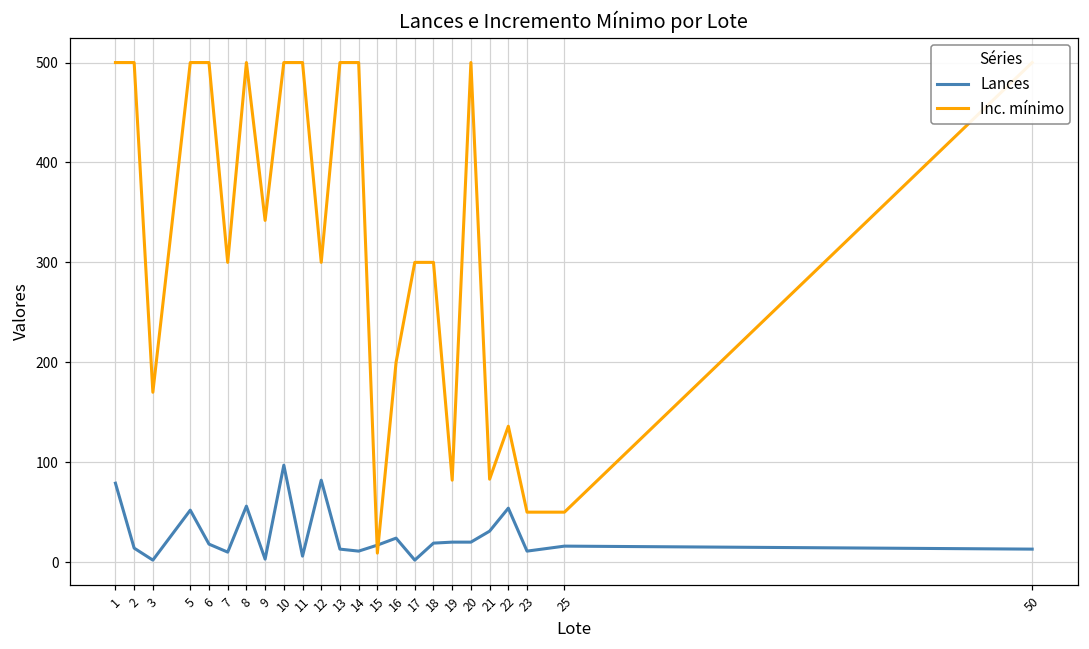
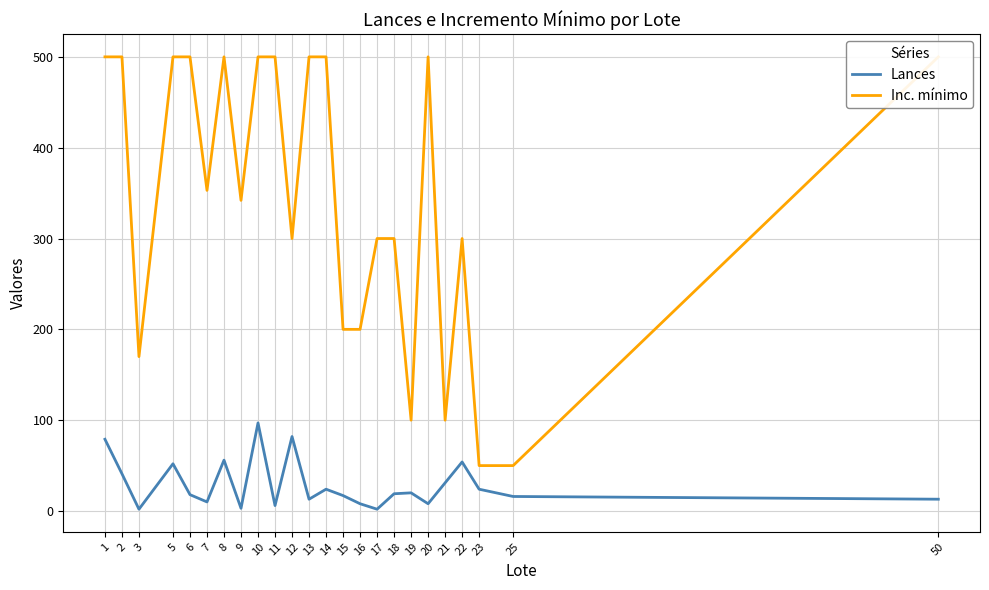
  {
    "Lances": {
      "1": 80,
-     "2": 10,
+     "2": 40,
      "3": 0,
      "5": 50,
      "6": 20,
      "7": 10,
      "8": 60,
      "9": 0,
      "10": 100,
      "11": 10,
      "12": 80,
      "13": 10,
-     "14": 10,
+     "14": 20,
      "15": 20,
-     "16": 20,
+     "16": 10,
      "17": 0,
      "18": 20,
      "19": 20,
-     "20": 20,
+     "20": 10,
      "21": 30,
      "22": 50,
-     "23": 10,
+     "23": 20,
      "25": 20,
      "50": 10
    },
    "Inc. mínimo": {
      "1": 500,
      "2": 500,
      "3": 170,
      "5": 500,
      "6": 500,
-     "7": 300,
+     "7": 350,
      "8": 500,
      "9": 340,
      "10": 500,
      "11": 500,
      "12": 300,
      "13": 500,
      "14": 500,
-     "15": 10,
+     "15": 200,
      "16": 200,
      "17": 300,
      "18": 300,
-     "19": 80,
+     "19": 100,
      "20": 500,
-     "21": 80,
-     "22": 140,
+     "21": 100,
+     "22": 300,
      "23": 50,
      "25": 50
    }
  }
